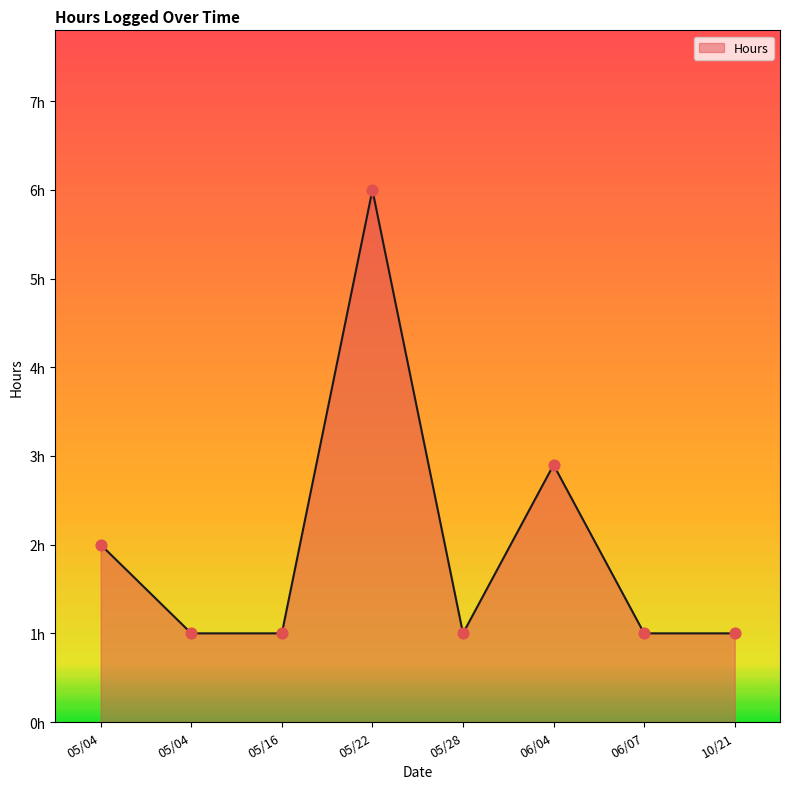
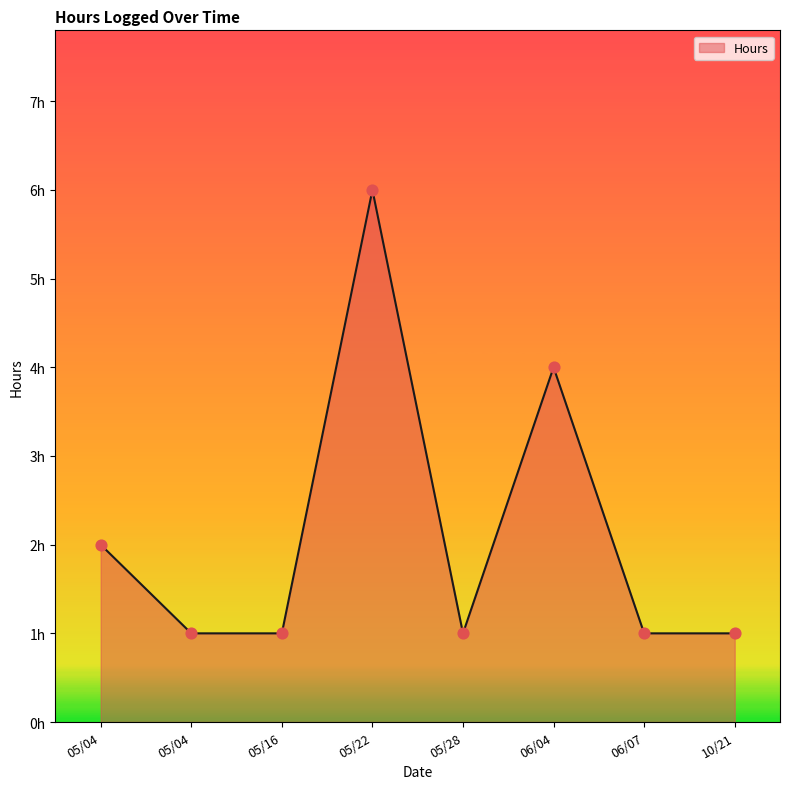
  {
    "05/16": "1.0h",
    "05/22": "6.0h",
    "05/28": "1.0h",
-   "06/04": "2.9h",
+   "06/04": "4.0h",
    "06/07": "1.0h",
    "10/21": "1.0h"
  }
